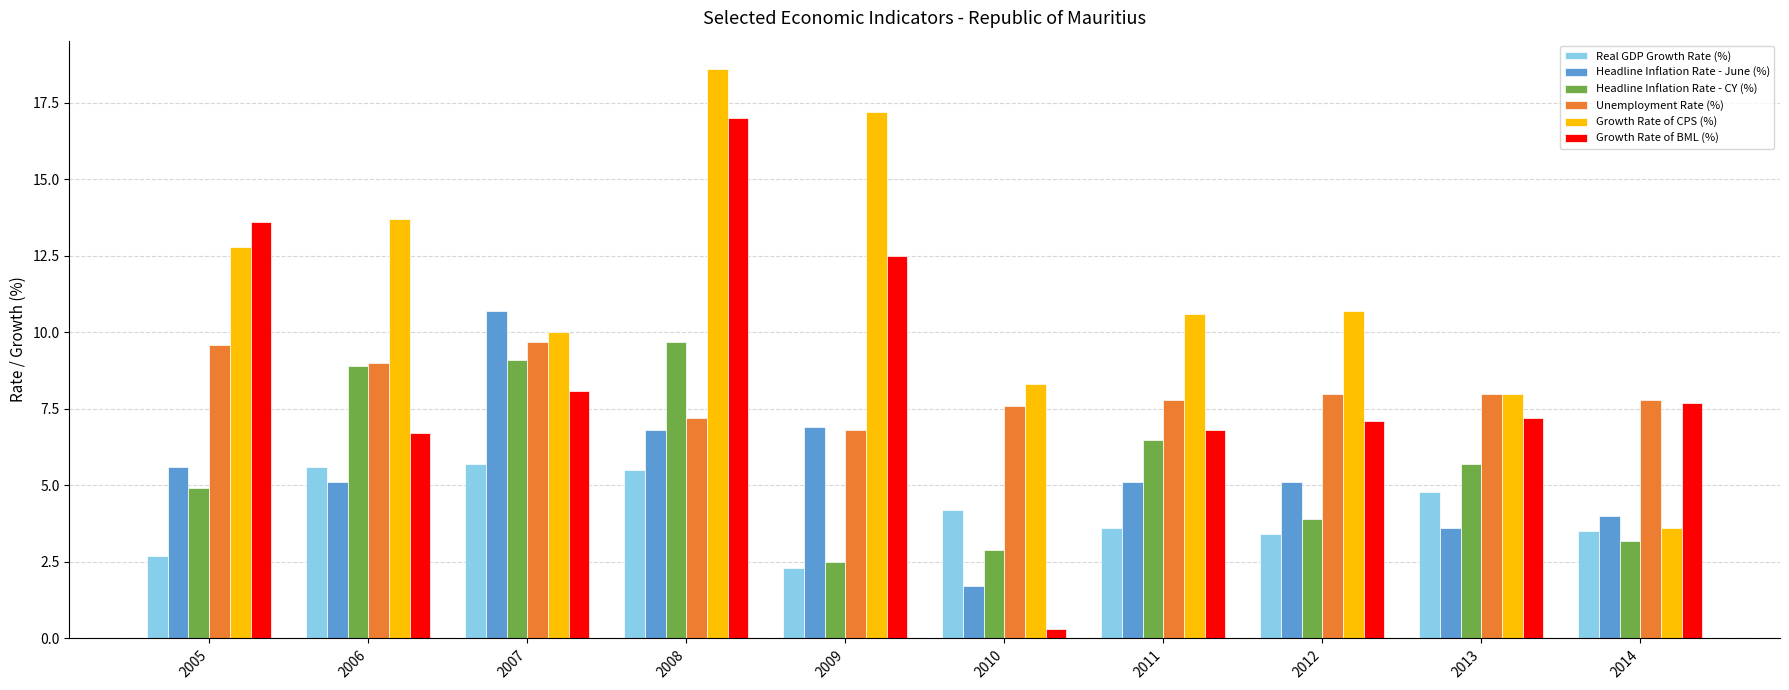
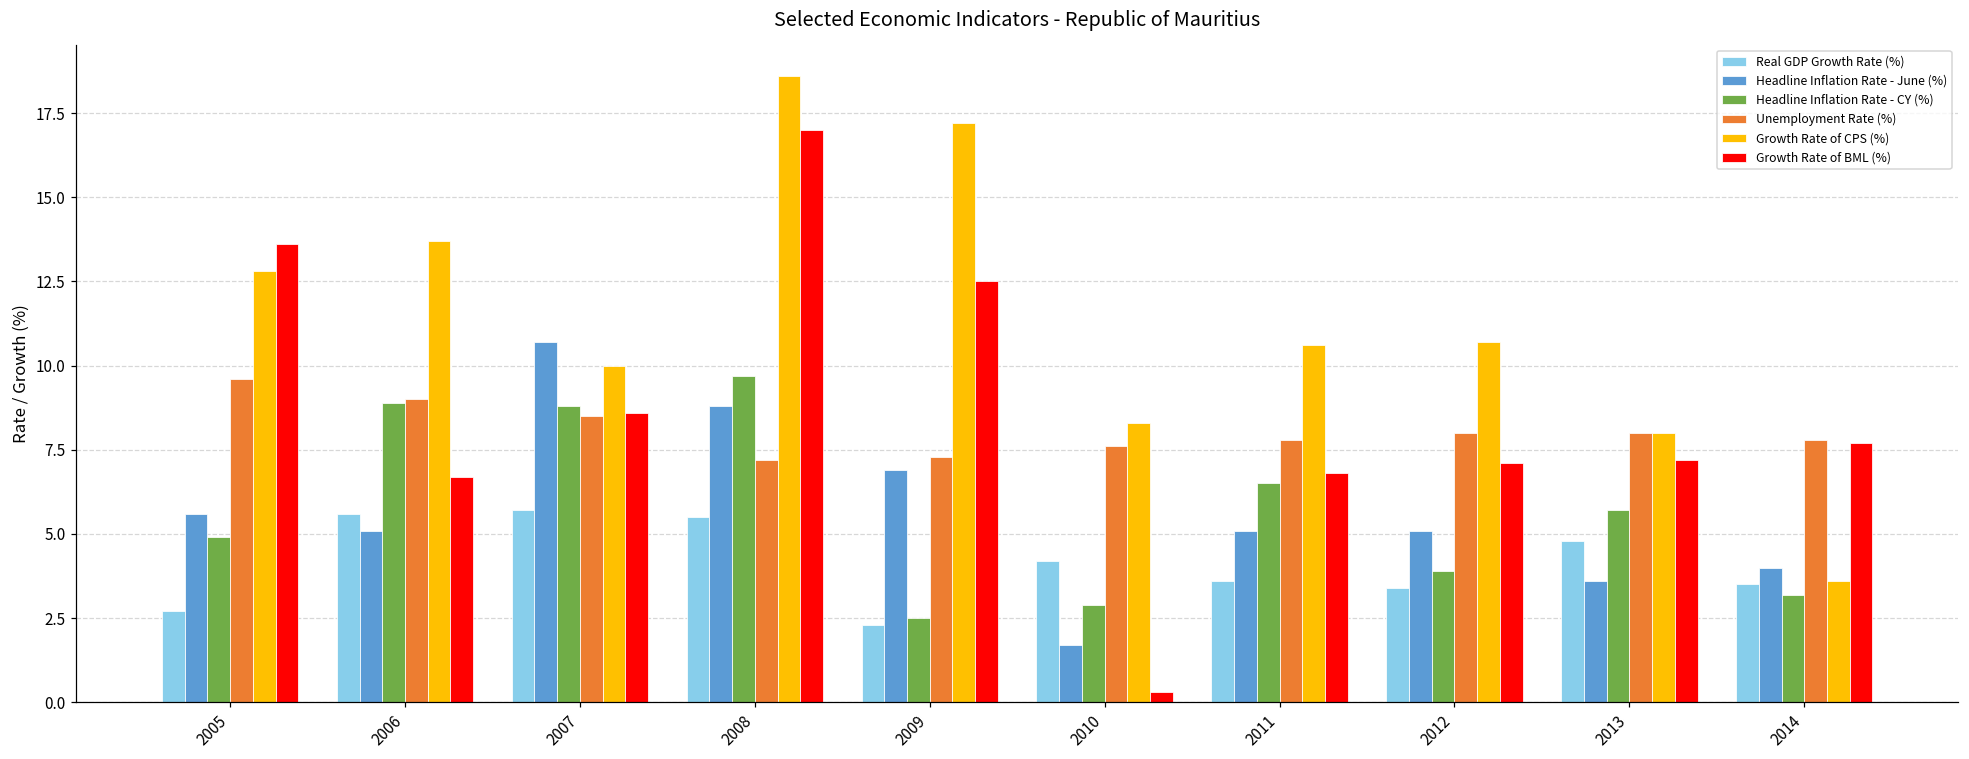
  {
    "Real GDP Growth Rate (%)": {
      "2005": 2.7,
      "2006": 5.6,
      "2007": 5.7,
      "2008": 5.5,
      "2009": 2.3,
      "2010": 4.2,
      "2011": 3.6,
      "2012": 3.4,
      "2013": 4.8,
      "2014": 3.5
    },
    "Headline Inflation Rate - June (%)": {
      "2005": 5.6,
      "2006": 5.1,
      "2007": 10.7,
-     "2008": 6.8,
+     "2008": 8.8,
      "2009": 6.9,
      "2010": 1.7,
      "2011": 5.1,
      "2012": 5.1,
      "2013": 3.6,
      "2014": 4.0
    },
    "Headline Inflation Rate - CY (%)": {
      "2005": 4.9,
      "2006": 8.9,
-     "2007": 9.1,
+     "2007": 8.8,
      "2008": 9.7,
      "2009": 2.5,
      "2010": 2.9,
      "2011": 6.5,
      "2012": 3.9,
      "2013": 5.7,
      "2014": 3.2
    },
    "Unemployment Rate (%)": {
      "2005": 9.6,
      "2006": 9.0,
-     "2007": 9.7,
+     "2007": 8.5,
      "2008": 7.2,
-     "2009": 6.8,
+     "2009": 7.3,
      "2010": 7.6,
      "2011": 7.8,
      "2012": 8.0,
      "2013": 8.0,
      "2014": 7.8
    },
    "Growth Rate of CPS (%)": {
      "2005": 12.8,
      "2006": 13.7,
      "2007": 10.0,
      "2008": 18.6,
      "2009": 17.2,
      "2010": 8.3,
      "2011": 10.6,
      "2012": 10.7,
      "2013": 8.0,
      "2014": 3.6
    },
    "Growth Rate of BML (%)": {
      "2005": 13.6,
      "2006": 6.7,
-     "2007": 8.1,
+     "2007": 8.6,
      "2008": 17.0,
      "2009": 12.5,
      "2010": 0.3,
      "2011": 6.8,
      "2012": 7.1,
      "2013": 7.2,
      "2014": 7.7
    }
  }
